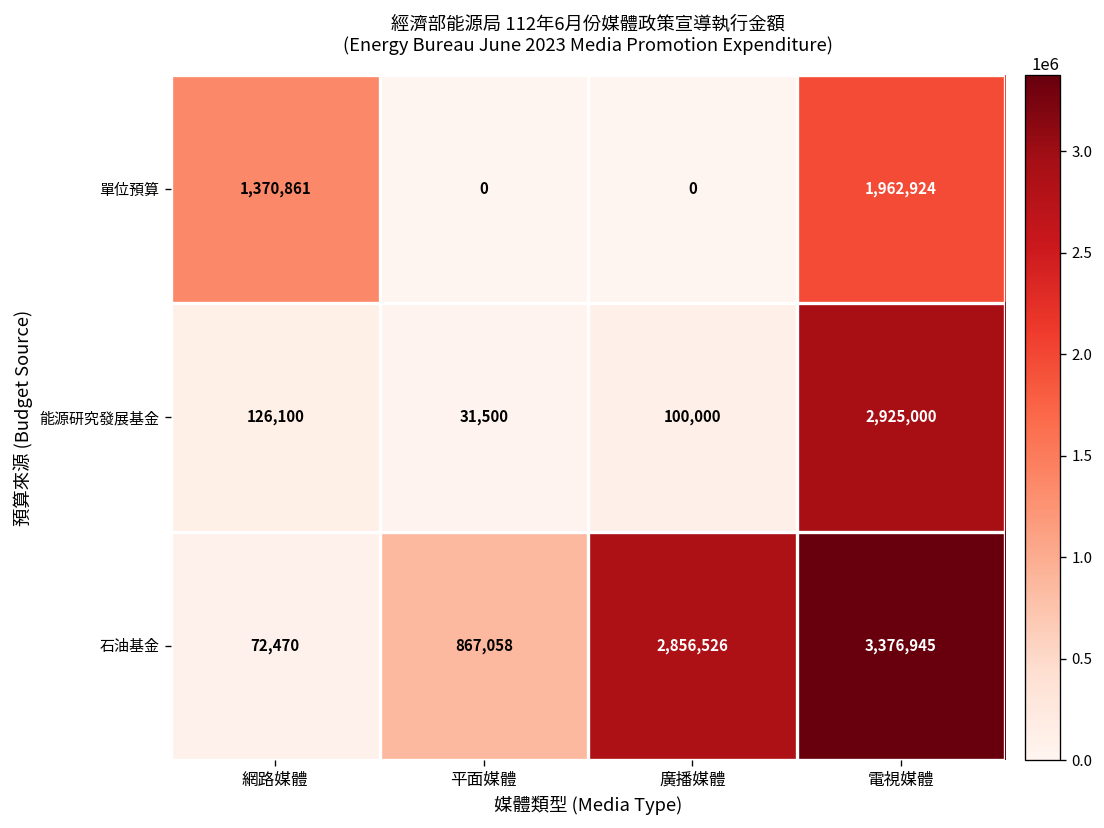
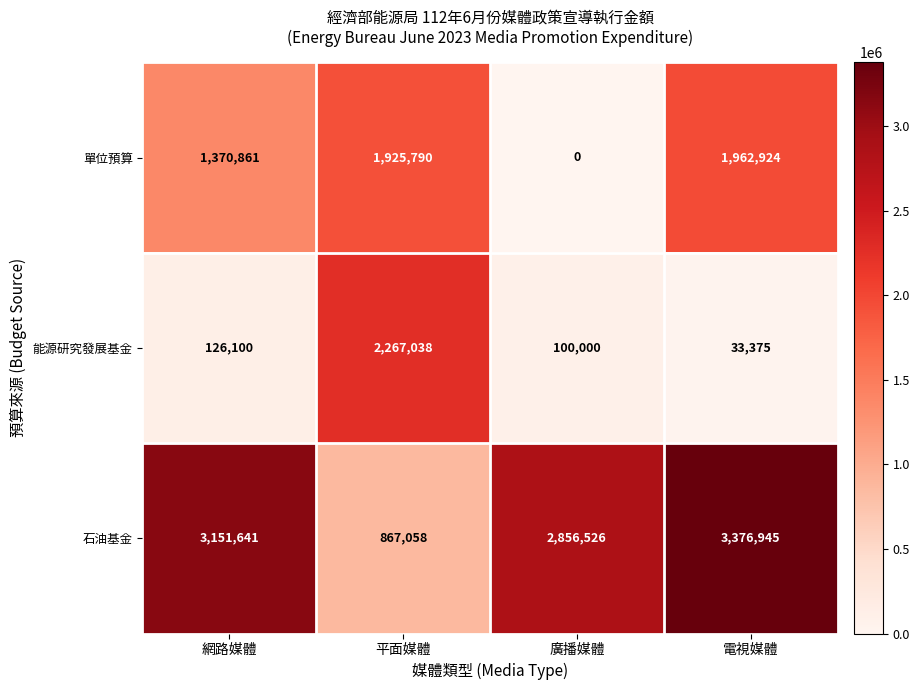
  {
    "單位預算": {
      "網路媒體": "1,370,861",
-     "平面媒體": "0",
+     "平面媒體": "1,925,790",
      "廣播媒體": "0",
      "電視媒體": "1,962,924"
    },
    "能源研究發展基金": {
      "網路媒體": "126,100",
-     "平面媒體": "31,500",
+     "平面媒體": "2,267,038",
      "廣播媒體": "100,000",
-     "電視媒體": "2,925,000"
+     "電視媒體": "33,375"
    },
    "石油基金": {
-     "網路媒體": "72,470",
+     "網路媒體": "3,151,641",
      "平面媒體": "867,058",
      "廣播媒體": "2,856,526",
      "電視媒體": "3,376,945"
    }
  }
